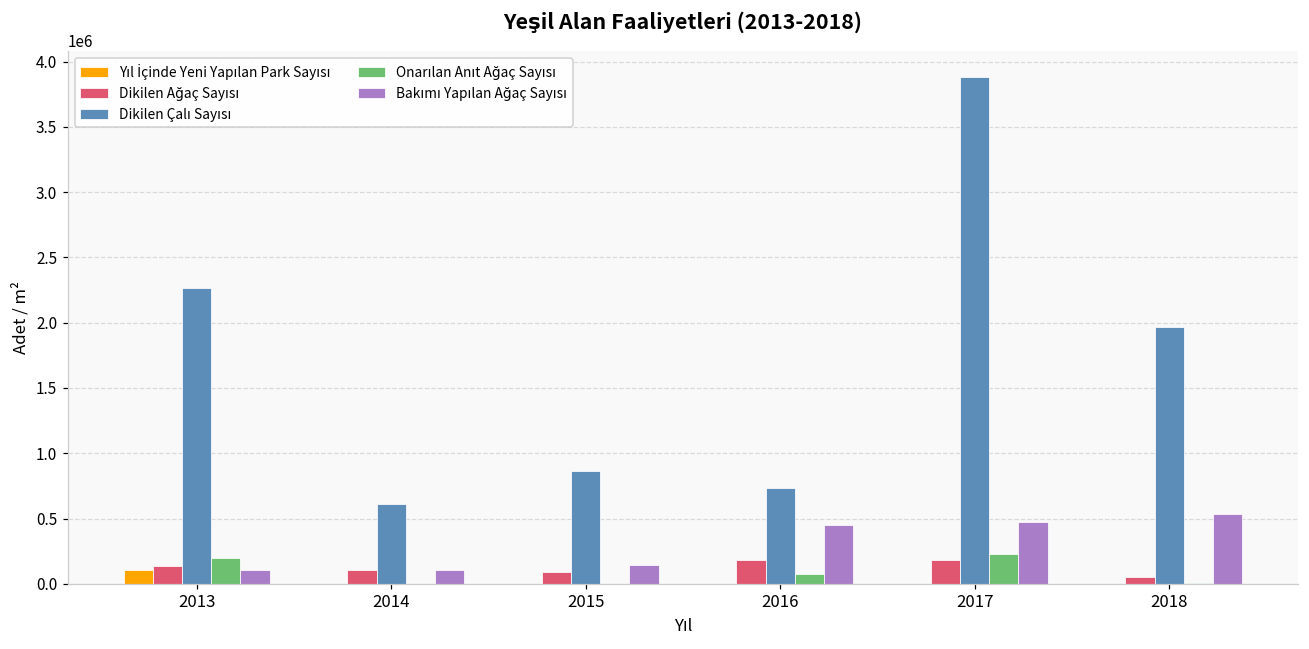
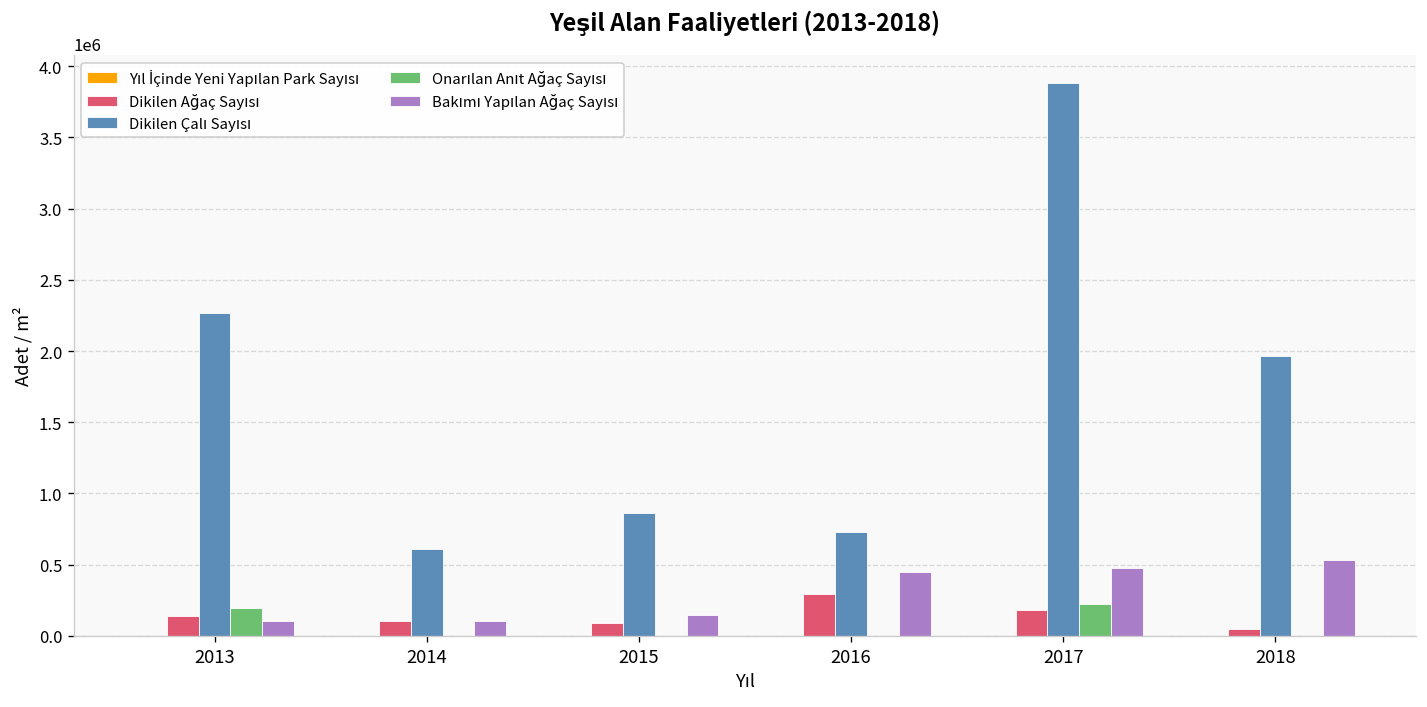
  {
    "Yıl İçinde Yeni Yapılan Park Sayısı": {
-     "2013": 110000
+     "2013": 0
    },
    "Dikilen Ağaç Sayısı": {
      "2013": 140000,
      "2014": 110000,
      "2015": 90000,
-     "2016": 180000,
+     "2016": 300000,
      "2017": 180000,
      "2018": 50000
    },
    "Dikilen Çalı Sayısı": {
      "2013": 2270000,
      "2014": 610000,
      "2015": 870000,
      "2016": 730000,
      "2017": 3880000,
      "2018": 1970000
    },
    "Onarılan Anıt Ağaç Sayısı": {
      "2013": 190000,
      "2014": 0,
-     "2016": 80000,
+     "2016": 0,
      "2017": 230000
    },
    "Bakımı Yapılan Ağaç Sayısı": {
      "2013": 100000,
      "2014": 100000,
      "2015": 140000,
      "2016": 450000,
      "2017": 470000,
      "2018": 530000
    }
  }
